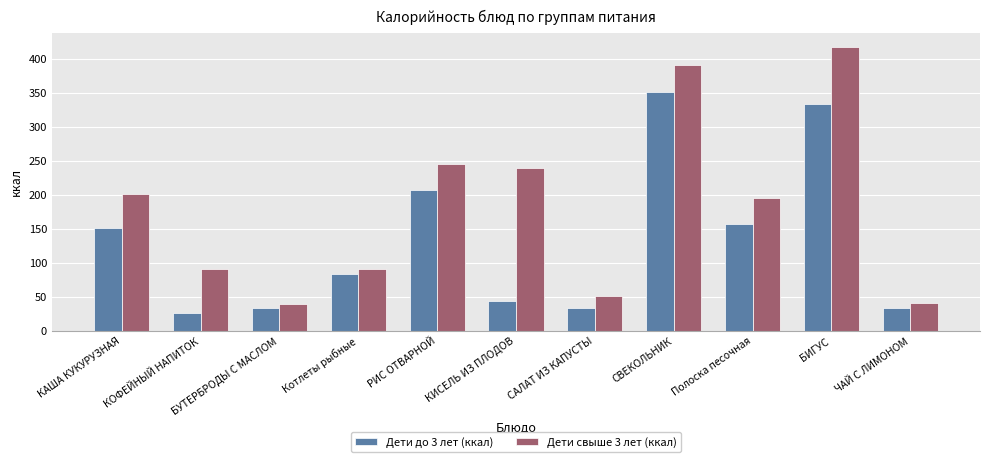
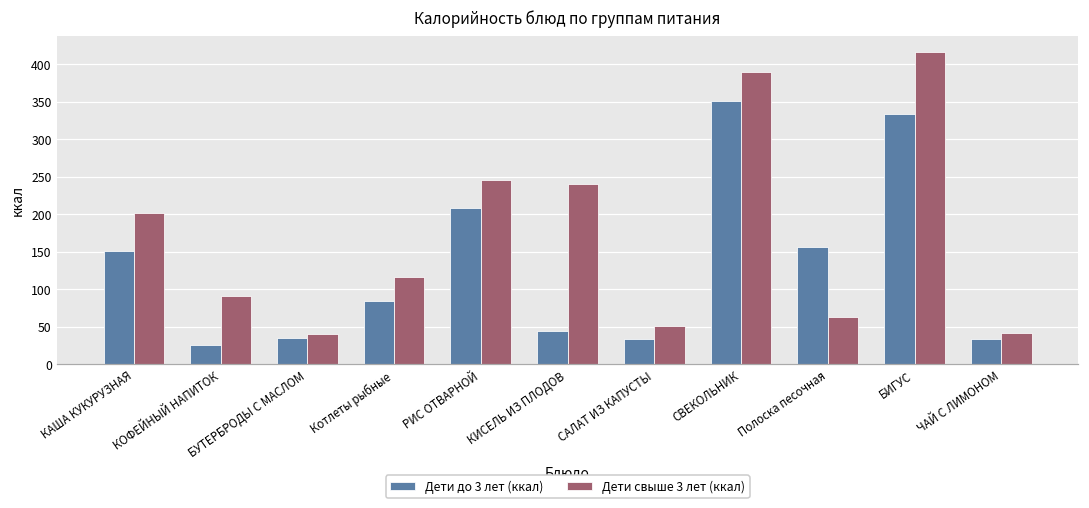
  {
    "Дети до 3 лет (ккал)": {
      "КАША КУКУРУЗНАЯ": 150,
      "КОФЕЙНЫЙ НАПИТОК": 30,
      "БУТЕРБРОДЫ С МАСЛОМ": 30,
      "Котлеты рыбные": 80,
      "РИС ОТВАРНОЙ": 210,
      "КИСЕЛЬ ИЗ ПЛОДОВ": 40,
      "САЛАТ ИЗ КАПУСТЫ": 30,
      "СВЕКОЛЬНИК": 350,
      "Полоска песочная": 160,
      "БИГУС": 330,
      "ЧАЙ С ЛИМОНОМ": 30
    },
    "Дети свыше 3 лет (ккал)": {
      "КАША КУКУРУЗНАЯ": 200,
      "КОФЕЙНЫЙ НАПИТОК": 90,
      "БУТЕРБРОДЫ С МАСЛОМ": 40,
-     "Котлеты рыбные": 90,
+     "Котлеты рыбные": 120,
      "РИС ОТВАРНОЙ": 250,
      "КИСЕЛЬ ИЗ ПЛОДОВ": 240,
      "САЛАТ ИЗ КАПУСТЫ": 50,
      "СВЕКОЛЬНИК": 390,
-     "Полоска песочная": 200,
+     "Полоска песочная": 60,
      "БИГУС": 420,
      "ЧАЙ С ЛИМОНОМ": 40
    }
  }
